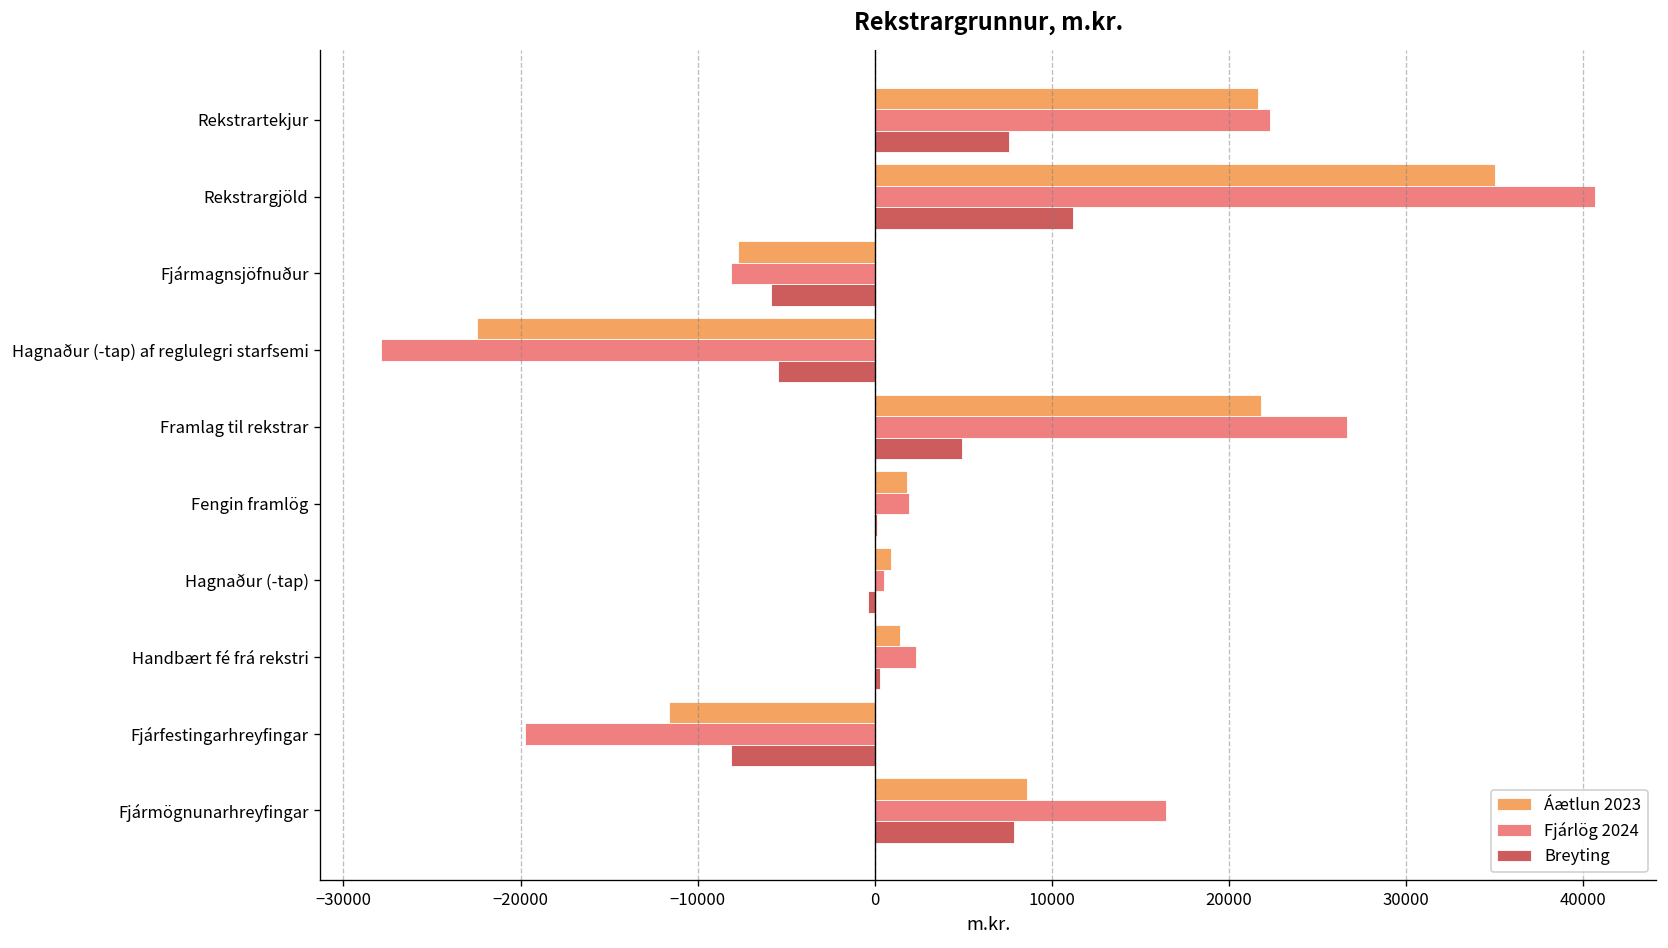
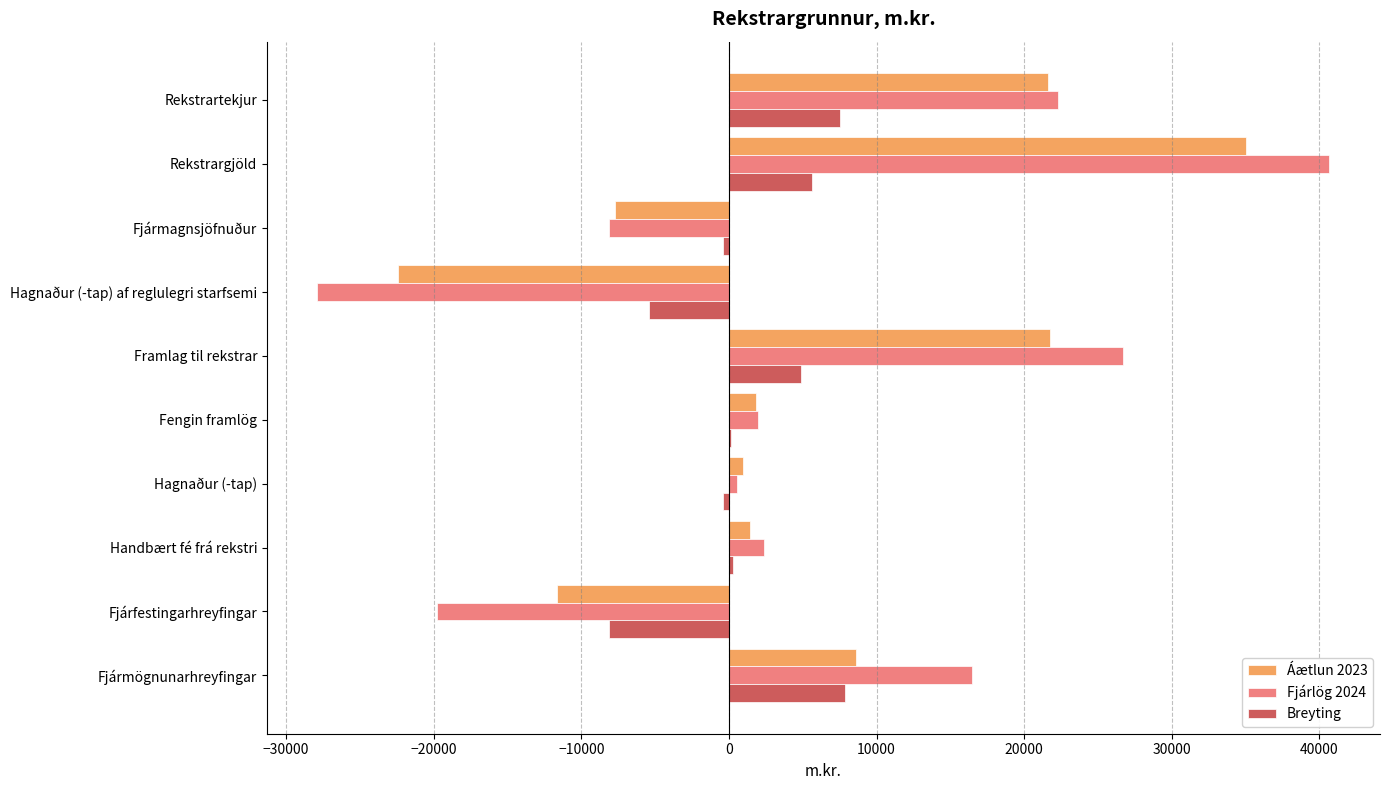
  {
    "Breyting": {
      "Rekstrartekjur": 7600,
-     "Rekstrargjöld": 11200,
-     "Fjármagnsjöfnuður": -5800,
+     "Rekstrargjöld": 5600,
+     "Fjármagnsjöfnuður": -400,
      "Hagnaður (-tap) af reglulegri starfsemi": -5400,
      "Framlag til rekstrar": 4900,
      "Hagnaður (-tap)": -400,
      "Handbært fé frá rekstri": 300,
      "Fjárfestingarhreyfingar": -8100,
      "Fjármögnunarhreyfingar": 7800
    }
  }
